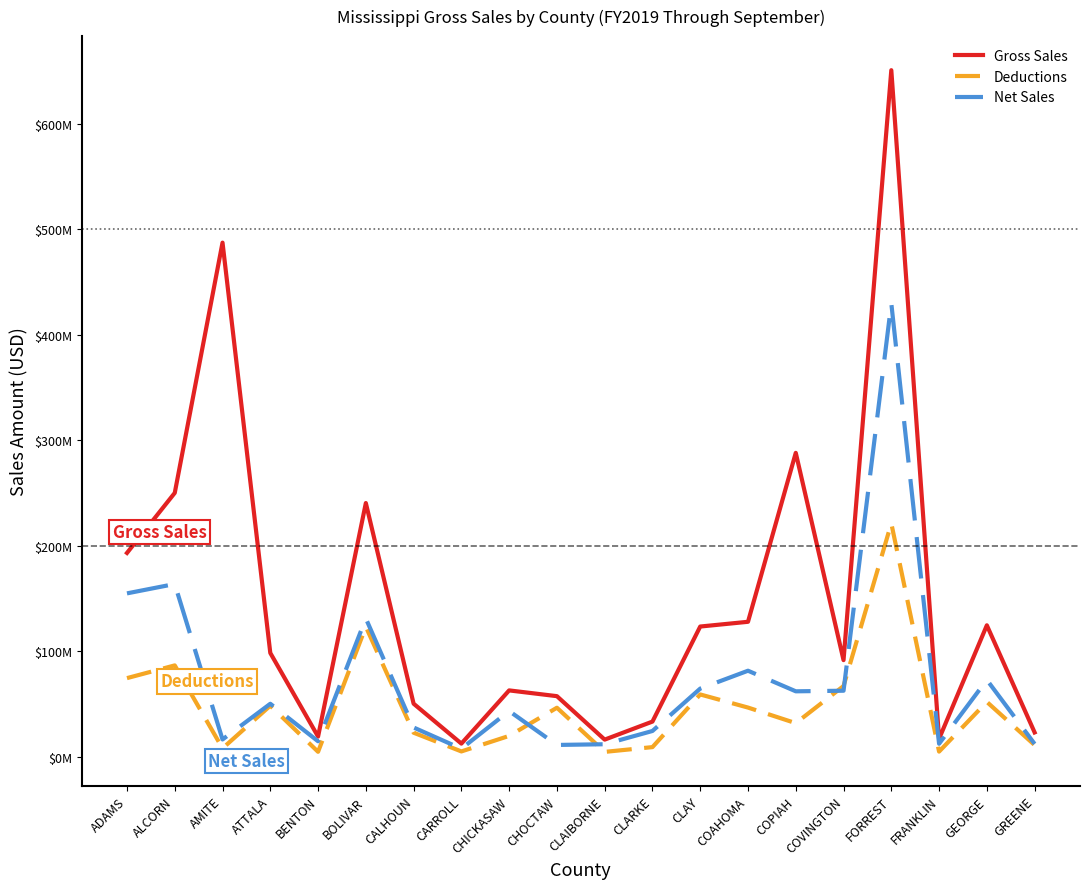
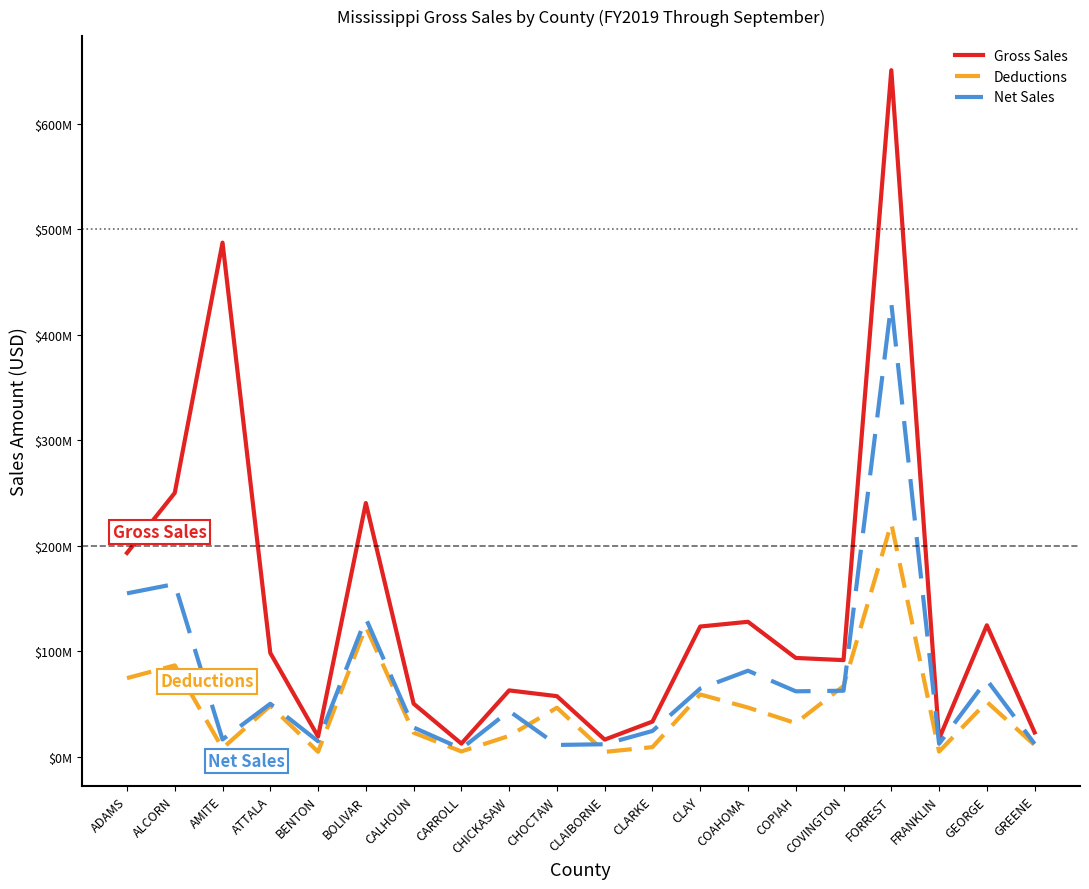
  {
    "Gross Sales": {
      "ADAMS": "$193000000",
      "ALCORN": "$250000000",
      "AMITE": "$487000000",
      "ATTALA": "$98000000",
      "BENTON": "$19000000",
      "BOLIVAR": "$240000000",
      "CALHOUN": "$50000000",
      "CARROLL": "$12000000",
      "CHICKASAW": "$63000000",
      "CHOCTAW": "$57000000",
      "CLAIBORNE": "$16000000",
      "CLARKE": "$33000000",
      "CLAY": "$123000000",
      "COAHOMA": "$128000000",
-     "COPIAH": "$288000000",
+     "COPIAH": "$93000000",
      "COVINGTON": "$91000000",
      "FORREST": "$651000000",
      "FRANKLIN": "$17000000",
      "GEORGE": "$124000000",
      "GREENE": "$23000000"
    },
    "Deductions": {
      "ADAMS": "$74000000",
      "ALCORN": "$86000000",
      "AMITE": "$8000000",
      "BENTON": "$4000000",
      "BOLIVAR": "$123000000",
      "CALHOUN": "$23000000",
      "CARROLL": "$5000000",
      "CHICKASAW": "$20000000",
      "CHOCTAW": "$46000000",
      "CLAIBORNE": "$4000000",
      "CLARKE": "$9000000",
      "CLAY": "$59000000",
      "COAHOMA": "$46000000",
      "COPIAH": "$32000000",
      "COVINGTON": "$67000000",
      "FORREST": "$221000000",
      "FRANKLIN": "$5000000",
      "GEORGE": "$52000000"
    },
    "Net Sales": {
      "ADAMS": "$155000000",
      "ALCORN": "$164000000",
      "AMITE": "$16000000",
      "BENTON": "$14000000",
      "BOLIVAR": "$131000000",
      "CALHOUN": "$28000000",
      "CARROLL": "$7000000",
      "CHICKASAW": "$43000000",
      "CHOCTAW": "$11000000",
      "CLAIBORNE": "$12000000",
      "CLARKE": "$24000000",
      "CLAY": "$64000000",
      "COAHOMA": "$81000000",
      "COPIAH": "$62000000",
      "COVINGTON": "$62000000",
      "FORREST": "$430000000",
      "FRANKLIN": "$12000000",
      "GEORGE": "$73000000"
    }
  }
